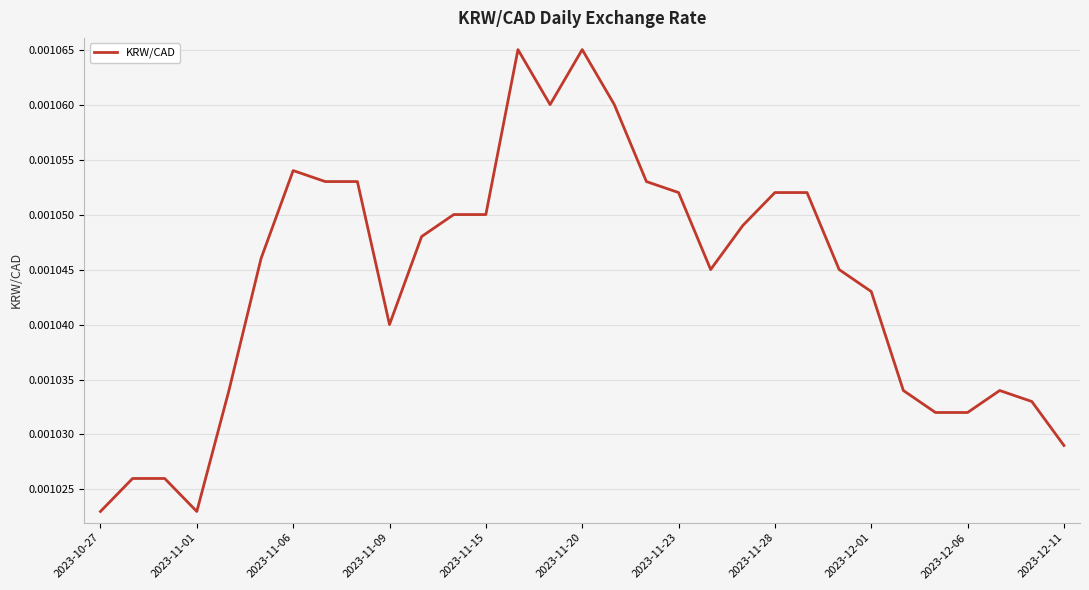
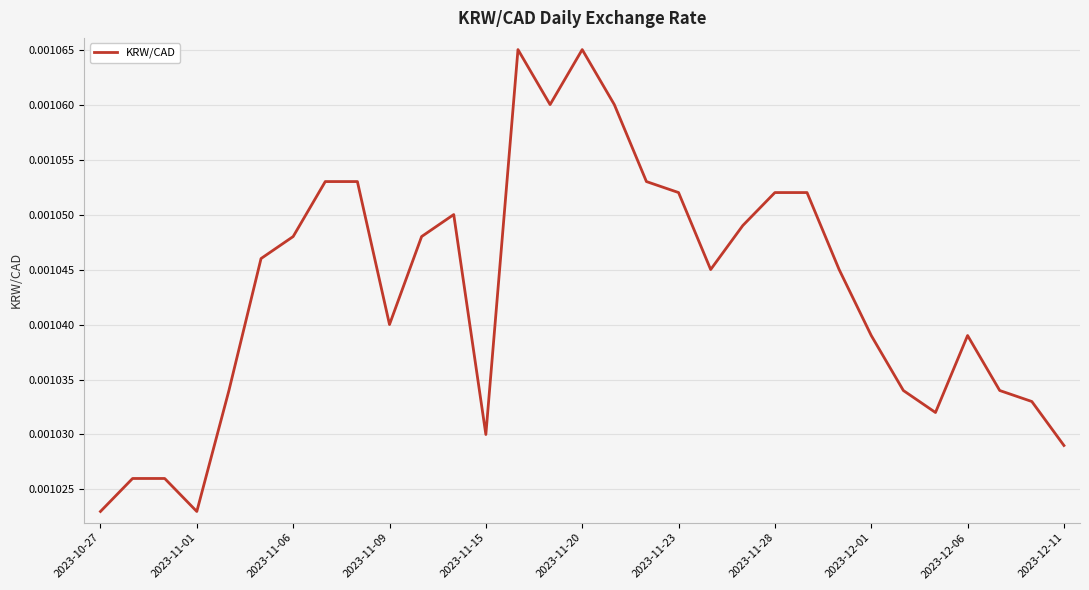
  {
    "2023-10-27": 0.001023,
    "2023-11-01": 0.001023,
-   "2023-11-06": 0.001054,
+   "2023-11-06": 0.001048,
    "2023-11-09": 0.001040,
-   "2023-11-15": 0.00105,
+   "2023-11-15": 0.00103,
    "2023-11-20": 0.001065,
    "2023-11-23": 0.001052,
    "2023-11-28": 0.001052,
-   "2023-12-01": 0.001043,
-   "2023-12-06": 0.001032,
+   "2023-12-01": 0.001039,
+   "2023-12-06": 0.001039,
    "2023-12-11": 0.001029
  }
